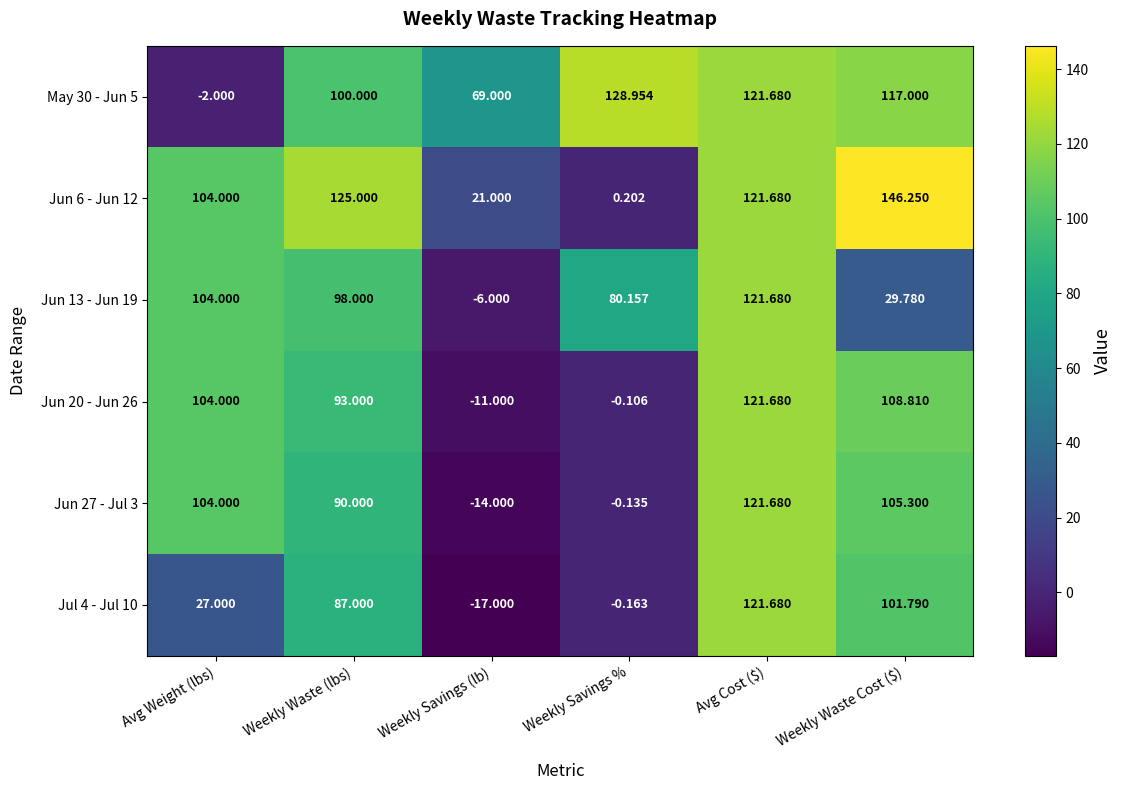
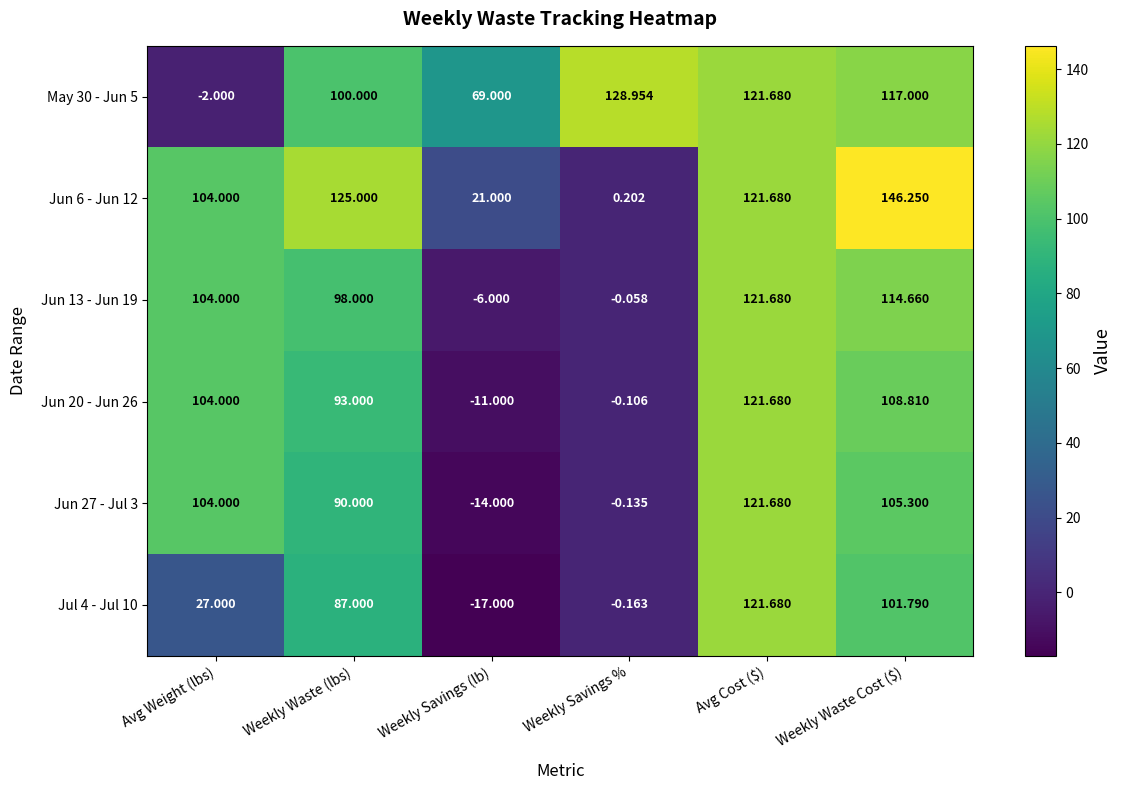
  {
    "May 30 - Jun 5": {
      "Avg Weight (lbs)": -2.000,
      "Weekly Waste (lbs)": 100.000,
      "Weekly Savings (lb)": 69.000,
      "Weekly Savings %": 128.954,
      "Avg Cost ($)": 121.680,
      "Weekly Waste Cost ($)": 117.000
    },
    "Jun 6 - Jun 12": {
      "Avg Weight (lbs)": 104.000,
      "Weekly Waste (lbs)": 125.000,
      "Weekly Savings (lb)": 21.000,
      "Weekly Savings %": 0.202,
      "Avg Cost ($)": 121.680,
      "Weekly Waste Cost ($)": 146.250
    },
    "Jun 13 - Jun 19": {
      "Avg Weight (lbs)": 104.000,
      "Weekly Waste (lbs)": 98.000,
      "Weekly Savings (lb)": -6.000,
-     "Weekly Savings %": 80.157,
+     "Weekly Savings %": -0.058,
      "Avg Cost ($)": 121.680,
-     "Weekly Waste Cost ($)": 29.780
+     "Weekly Waste Cost ($)": 114.660
    },
    "Jun 20 - Jun 26": {
      "Avg Weight (lbs)": 104.000,
      "Weekly Waste (lbs)": 93.000,
      "Weekly Savings (lb)": -11.000,
      "Weekly Savings %": -0.106,
      "Avg Cost ($)": 121.680,
      "Weekly Waste Cost ($)": 108.810
    },
    "Jun 27 - Jul 3": {
      "Avg Weight (lbs)": 104.000,
      "Weekly Waste (lbs)": 90.000,
      "Weekly Savings (lb)": -14.000,
      "Weekly Savings %": -0.135,
      "Avg Cost ($)": 121.680,
      "Weekly Waste Cost ($)": 105.300
    },
    "Jul 4 - Jul 10": {
      "Avg Weight (lbs)": 27.000,
      "Weekly Waste (lbs)": 87.000,
      "Weekly Savings (lb)": -17.000,
      "Weekly Savings %": -0.163,
      "Avg Cost ($)": 121.680,
      "Weekly Waste Cost ($)": 101.790
    }
  }
